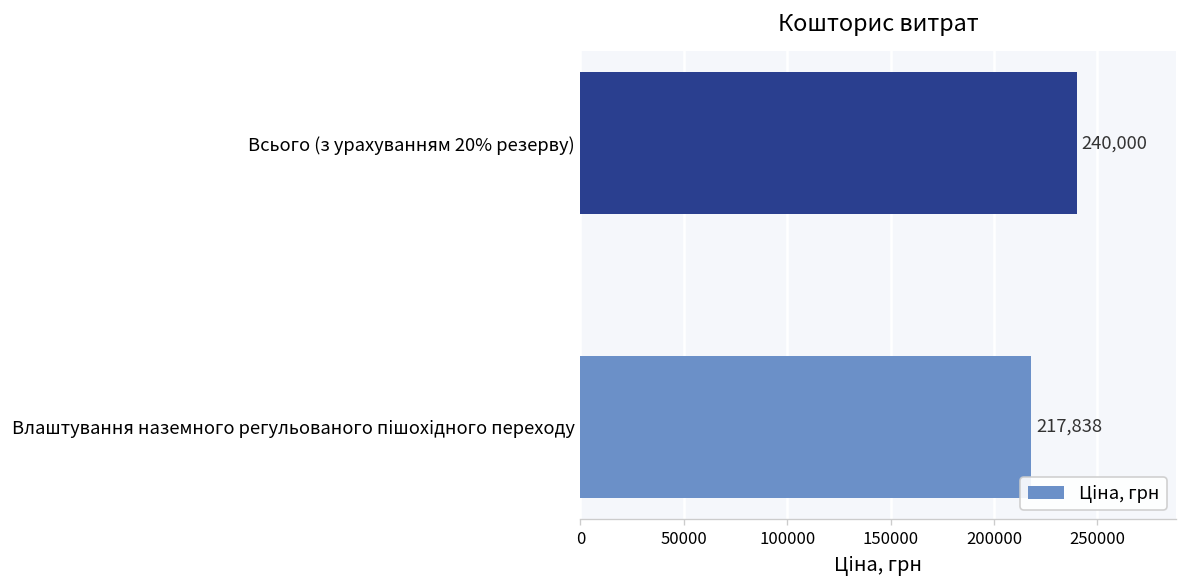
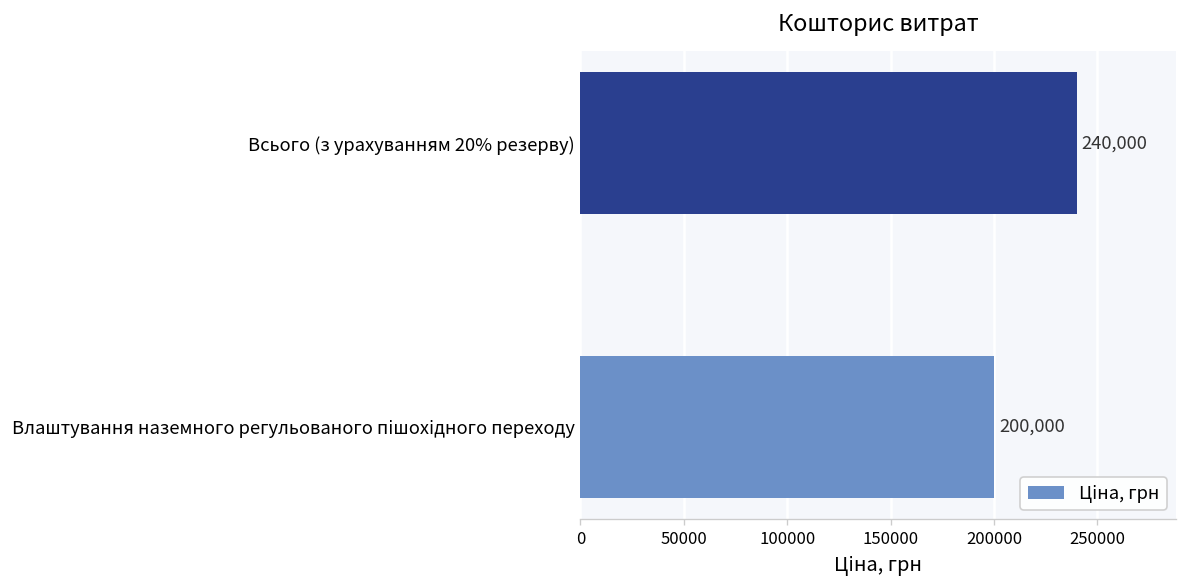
  {
    "Всього (з урахуванням 20% резерву)": "240,000",
-   "Влаштування наземного регульованого пішохідного переходу": "217,838"
+   "Влаштування наземного регульованого пішохідного переходу": "200,000"
  }
